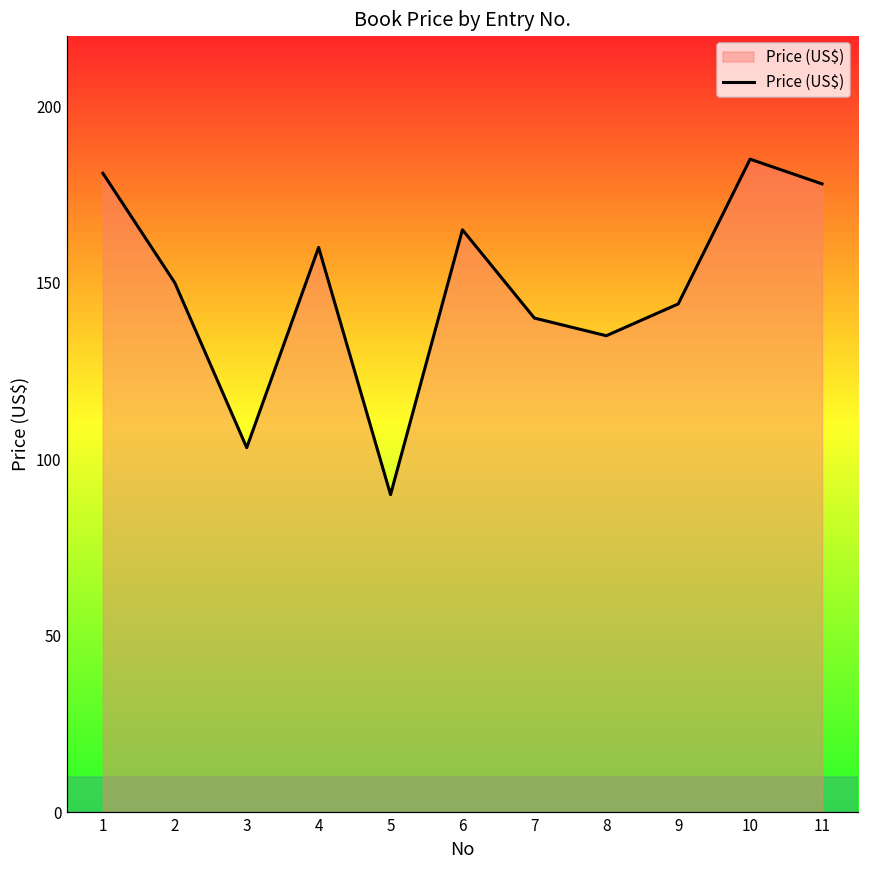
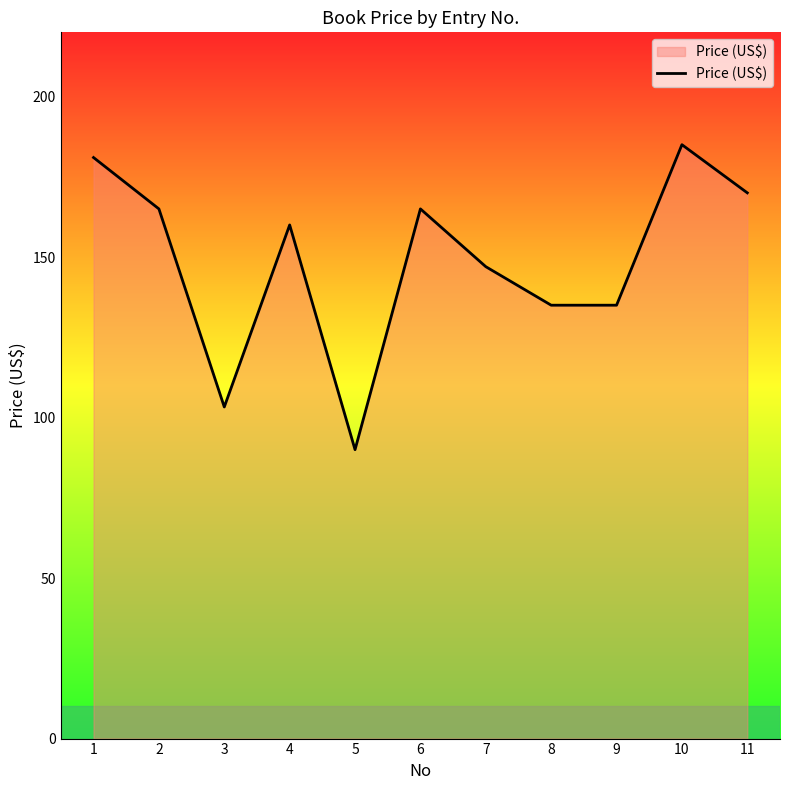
  {
    "1": 181,
-   "2": 150,
+   "2": 165,
    "3": 103,
    "4": 160,
    "5": 90,
    "6": 165,
-   "7": 140,
+   "7": 147,
    "8": 135,
-   "9": 144,
+   "9": 135,
    "10": 185,
-   "11": 178
+   "11": 170
  }
